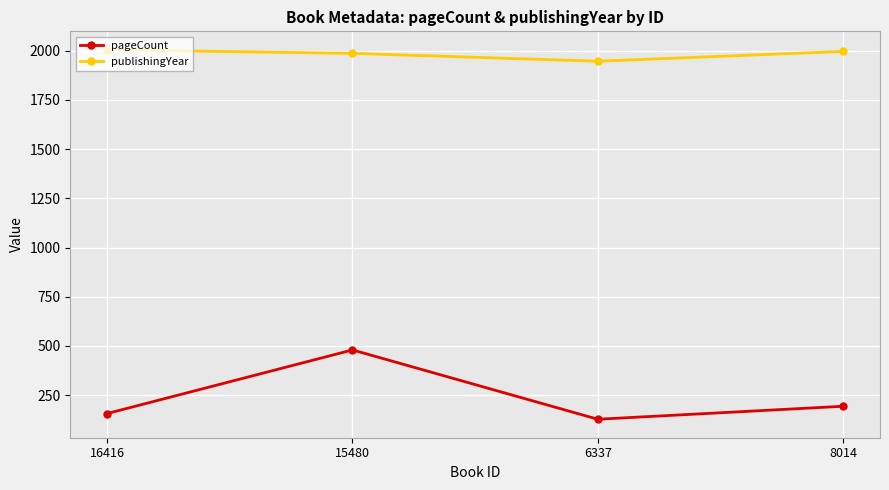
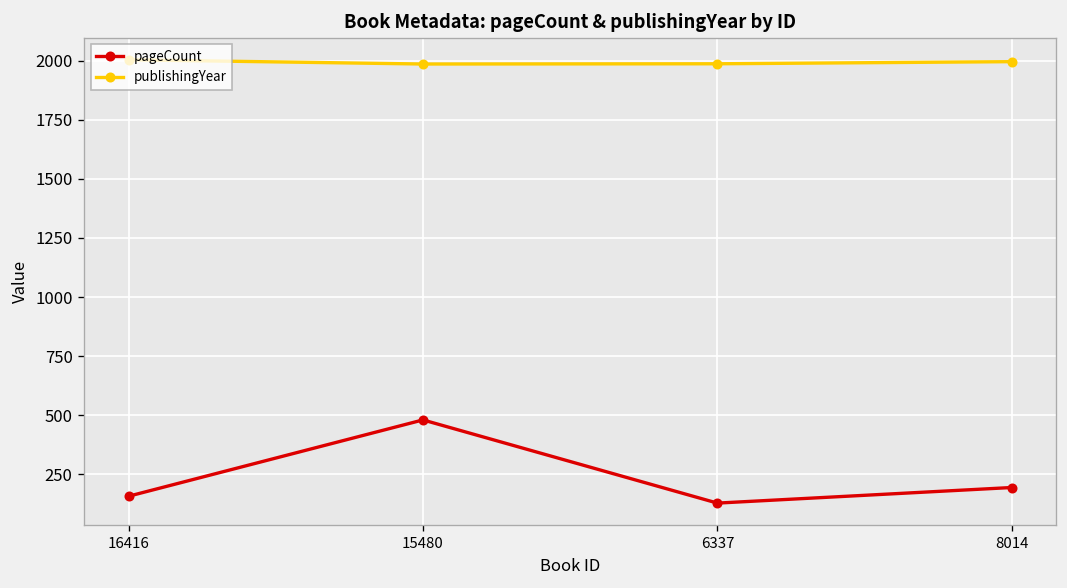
  {
    "pageCount": {
      "16416": 160,
      "15480": 480,
      "6337": 130,
      "8014": 190
    },
    "publishingYear": {
      "15480": 1990,
-     "6337": 1950,
+     "6337": 1990,
      "8014": 2000
    }
  }
